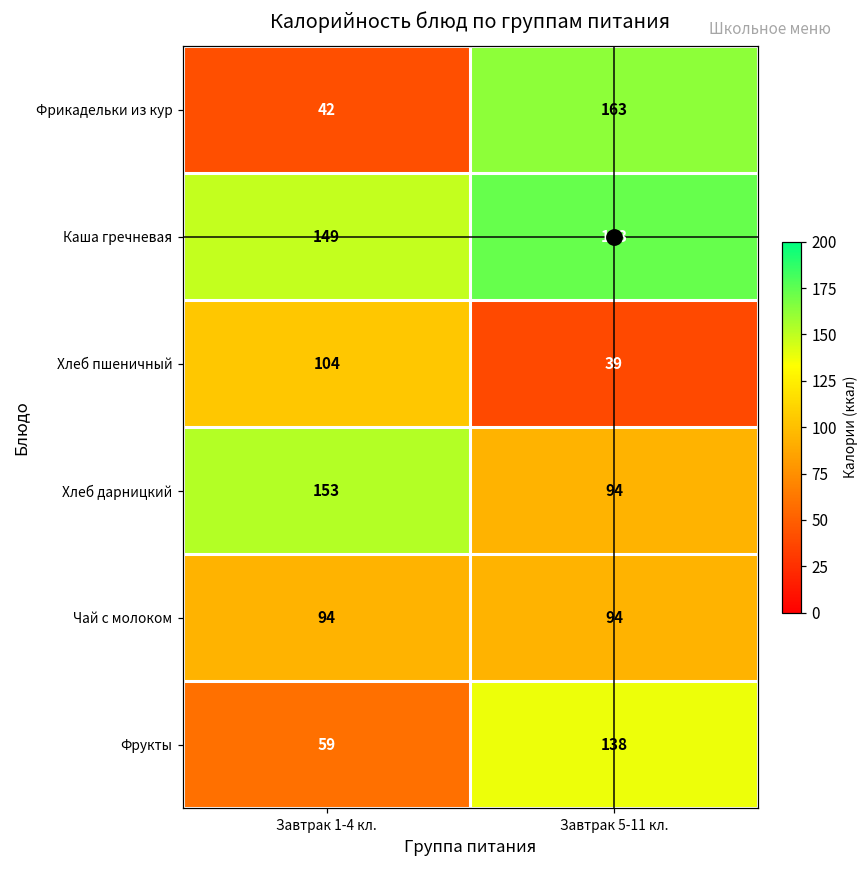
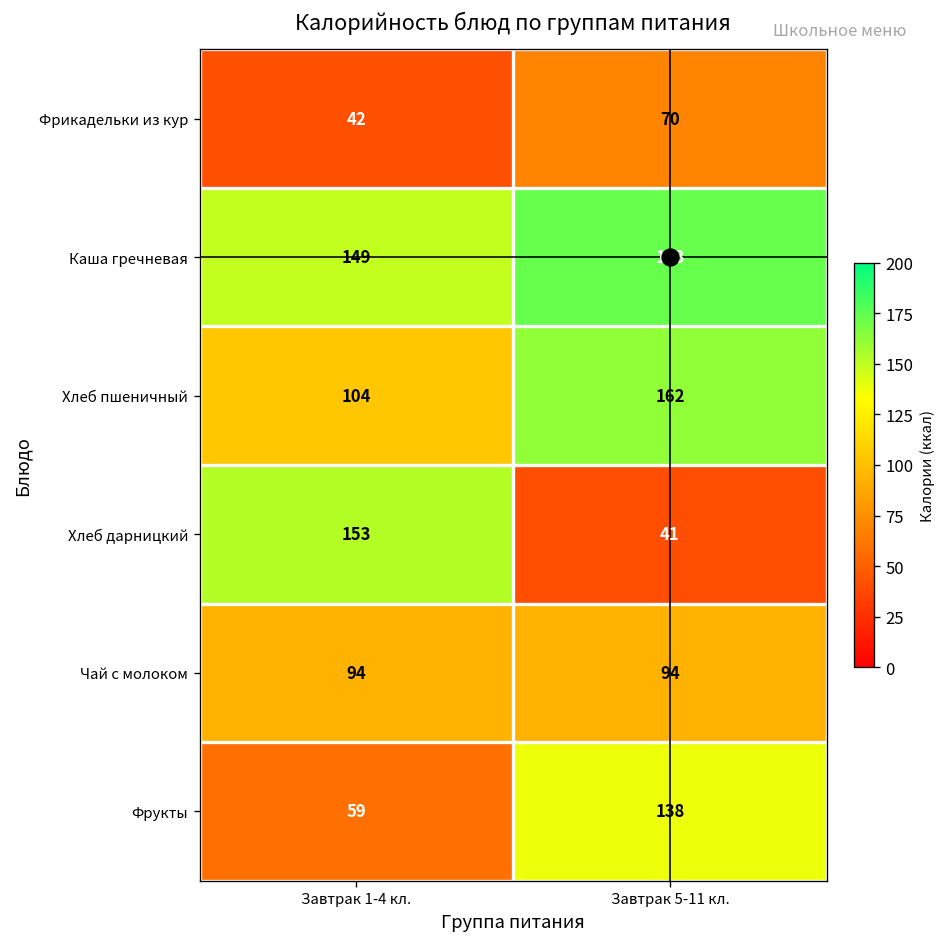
  {
    "Фрикадельки из кур": {
      "Завтрак 1-4 кл.": 42,
-     "Завтрак 5-11 кл.": 163
+     "Завтрак 5-11 кл.": 70
    },
    "Каша гречневая": {
      "Завтрак 1-4 кл.": 149
    },
    "Хлеб пшеничный": {
      "Завтрак 1-4 кл.": 104,
-     "Завтрак 5-11 кл.": 39
+     "Завтрак 5-11 кл.": 162
    },
    "Хлеб дарницкий": {
      "Завтрак 1-4 кл.": 153,
-     "Завтрак 5-11 кл.": 94
+     "Завтрак 5-11 кл.": 41
    },
    "Чай с молоком": {
      "Завтрак 1-4 кл.": 94,
      "Завтрак 5-11 кл.": 94
    },
    "Фрукты": {
      "Завтрак 1-4 кл.": 59,
      "Завтрак 5-11 кл.": 138
    }
  }
